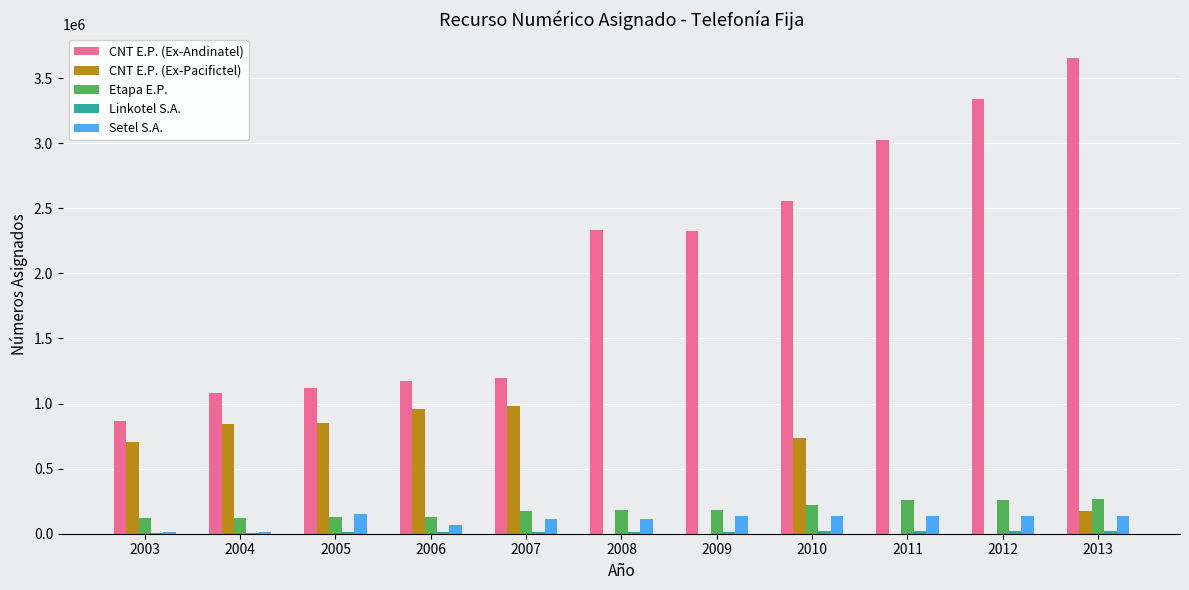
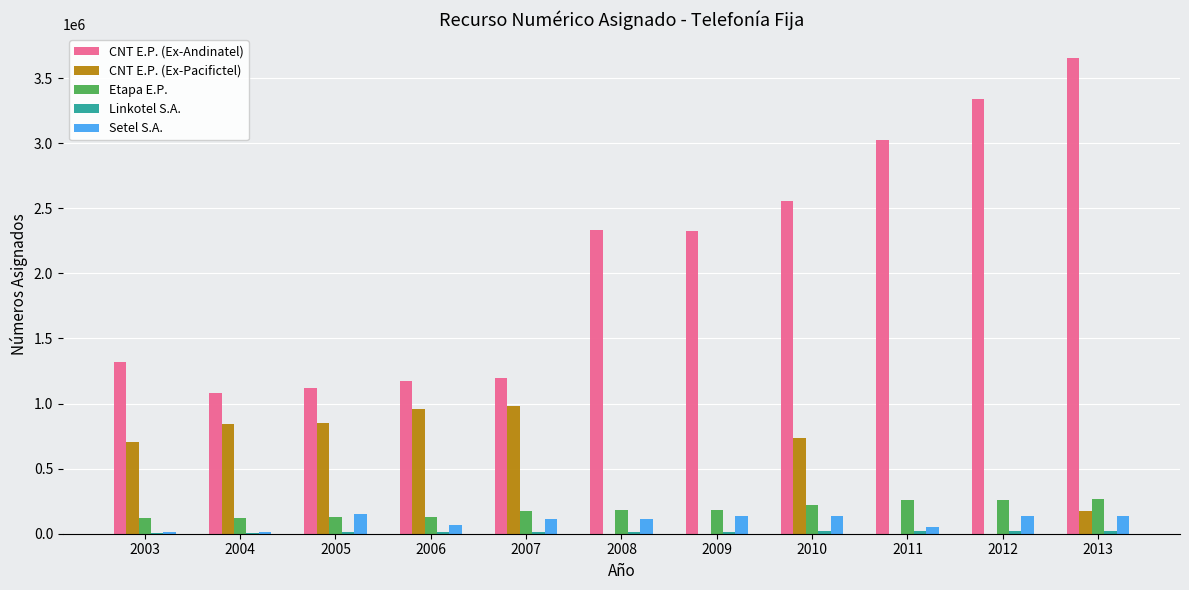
  {
    "CNT E.P. (Ex-Andinatel)": {
-     "2003": 860000,
+     "2003": 1320000,
      "2004": 1080000,
      "2005": 1120000,
      "2006": 1180000,
      "2007": 1200000,
      "2008": 2330000,
      "2009": 2330000,
      "2010": 2560000,
      "2011": 3030000,
      "2012": 3340000,
      "2013": 3650000
    },
    "CNT E.P. (Ex-Pacifictel)": {
      "2003": 710000,
      "2004": 840000,
      "2005": 850000,
      "2006": 960000,
      "2007": 980000,
      "2008": 0,
      "2009": 0,
      "2010": 740000,
      "2011": 0,
      "2012": 0,
      "2013": 170000
    },
    "Etapa E.P.": {
      "2003": 120000,
      "2004": 120000,
      "2005": 130000,
      "2006": 130000,
      "2007": 180000,
      "2008": 180000,
      "2009": 180000,
      "2010": 220000,
      "2011": 260000,
      "2012": 260000,
      "2013": 260000
    },
    "Linkotel S.A.": {
      "2010": 20000,
      "2011": 20000,
      "2012": 20000,
      "2013": 20000
    },
    "Setel S.A.": {
      "2005": 150000,
      "2006": 70000,
      "2007": 110000,
      "2008": 110000,
      "2009": 140000,
      "2010": 140000,
-     "2011": 140000,
+     "2011": 50000,
      "2012": 140000,
      "2013": 140000
    }
  }
